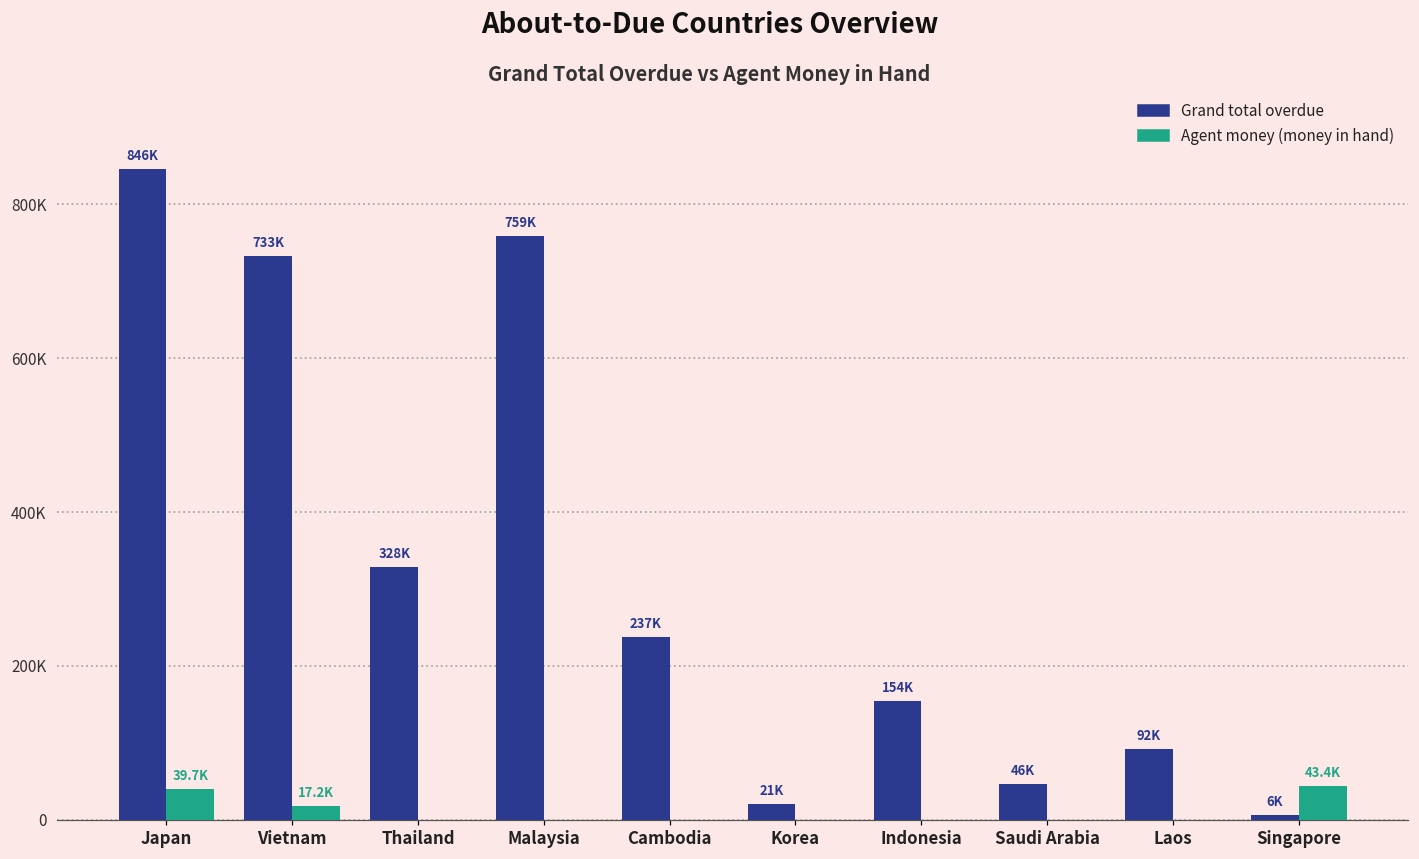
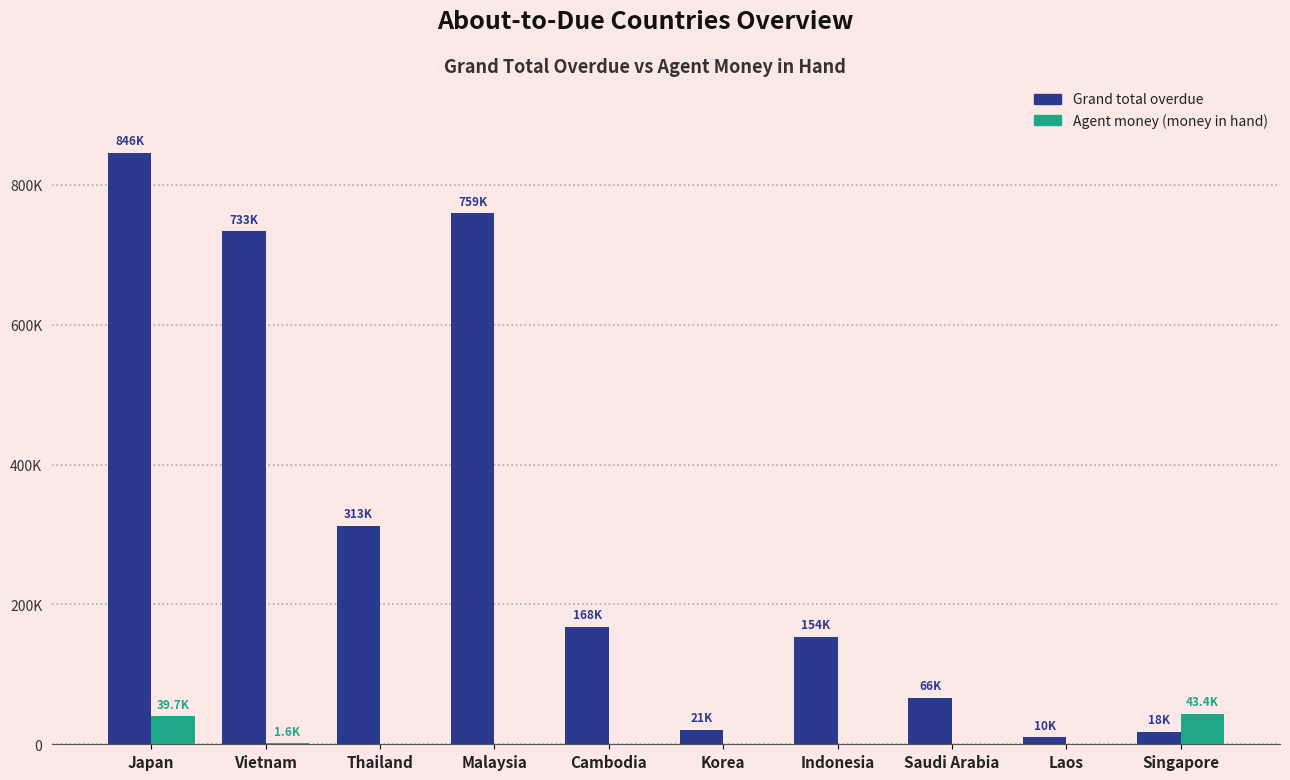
  {
    "Grand total overdue": {
      "Japan": "846K",
      "Vietnam": "733K",
-     "Thailand": "328K",
+     "Thailand": "313K",
      "Malaysia": "759K",
-     "Cambodia": "237K",
+     "Cambodia": "168K",
      "Korea": "21K",
      "Indonesia": "154K",
-     "Saudi Arabia": "46K",
-     "Laos": "92K",
-     "Singapore": "6K"
+     "Saudi Arabia": "66K",
+     "Laos": "10K",
+     "Singapore": "18K"
    },
    "Agent money (money in hand)": {
      "Japan": "39.7K",
-     "Vietnam": "17.2K",
+     "Vietnam": "1.6K",
      "Singapore": "43.4K"
    }
  }
